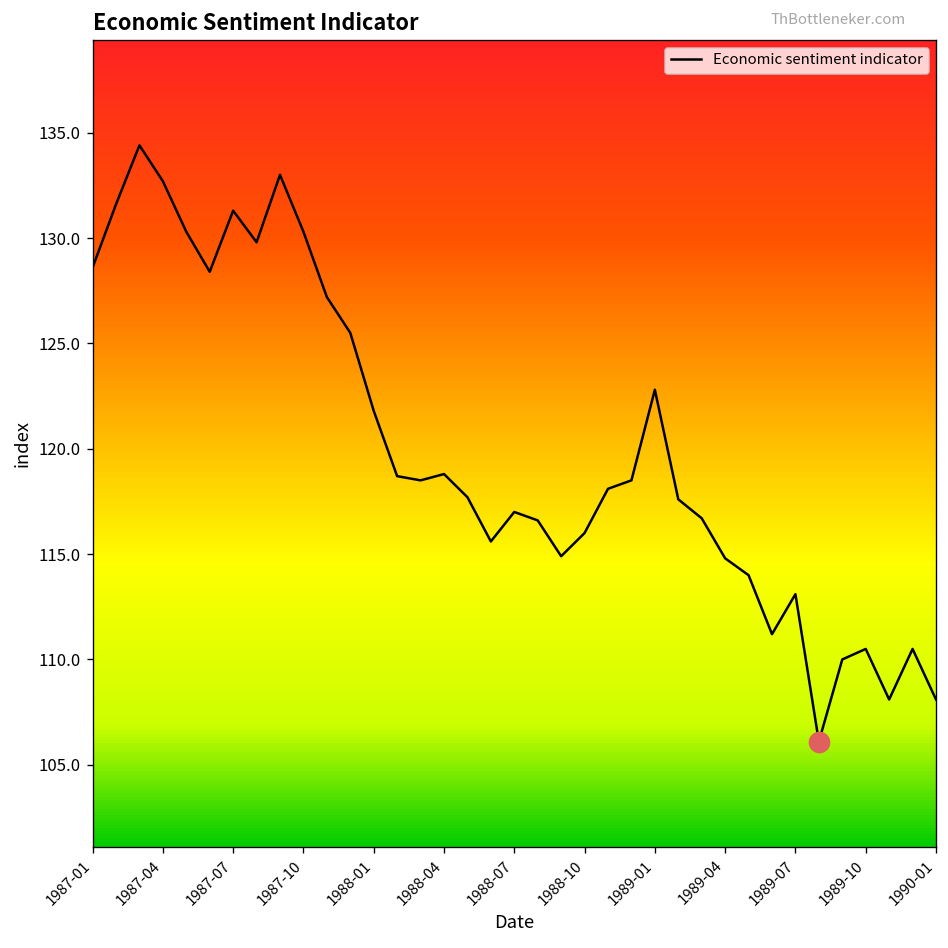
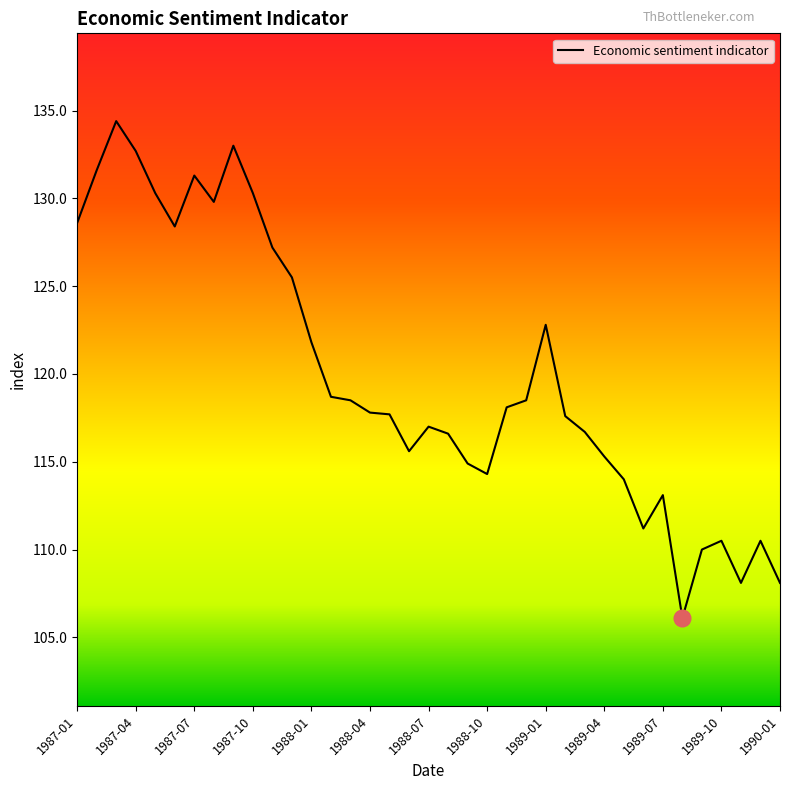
  {
    "Economic sentiment indicator": {
      "1987-01": 128.6,
      "1987-04": 132.7,
      "1987-07": 131.3,
      "1987-10": 130.3,
      "1988-01": 121.8,
-     "1988-04": 118.8,
+     "1988-04": 117.8,
      "1988-07": 117.0,
-     "1988-10": 116.0,
+     "1988-10": 114.3,
      "1989-01": 122.8,
-     "1989-04": 114.8,
+     "1989-04": 115.3,
      "1989-07": 113.1,
      "1989-10": 110.5,
      "1990-01": 108.1
    }
  }
